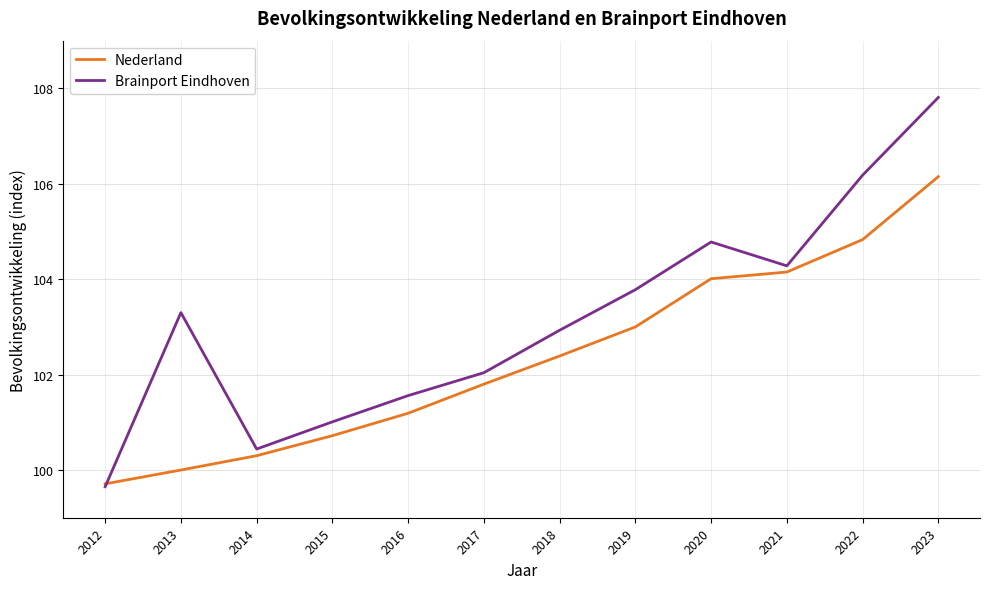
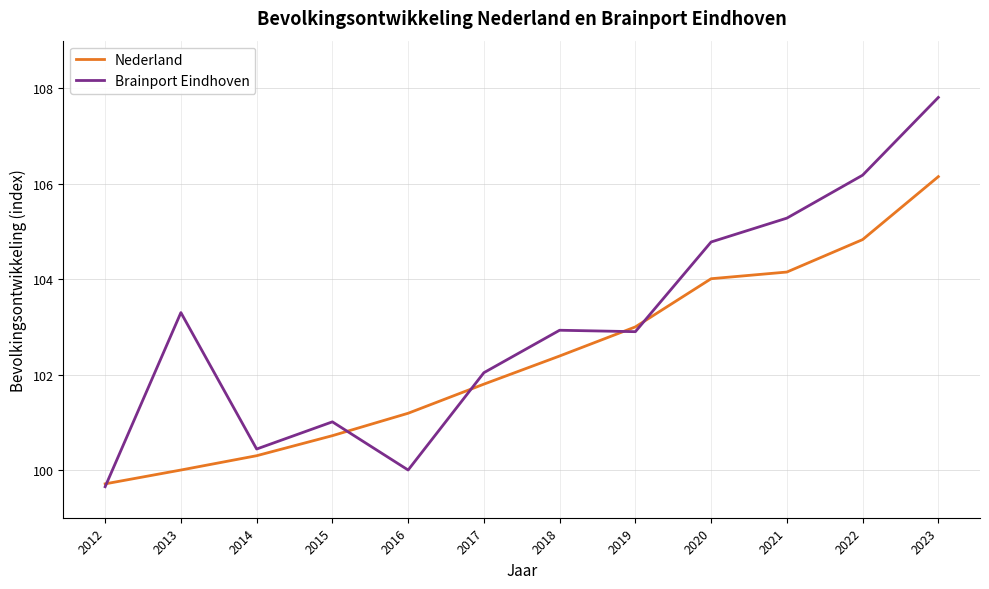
  {
    "Nederland": {
      "2012": 99.7,
      "2013": 100.0,
      "2014": 100.3,
      "2015": 100.7,
      "2016": 101.2,
      "2017": 101.8,
      "2018": 102.4,
      "2019": 103.0,
      "2020": 104.0,
      "2021": 104.2,
      "2022": 104.8,
      "2023": 106.2
    },
    "Brainport Eindhoven": {
      "2012": 99.7,
      "2013": 103.3,
      "2014": 100.4,
      "2015": 101.0,
-     "2016": 101.6,
+     "2016": 100.0,
      "2017": 102.0,
      "2018": 102.9,
-     "2019": 103.8,
+     "2019": 102.9,
      "2020": 104.8,
-     "2021": 104.3,
+     "2021": 105.3,
      "2022": 106.2,
      "2023": 107.8
    }
  }
